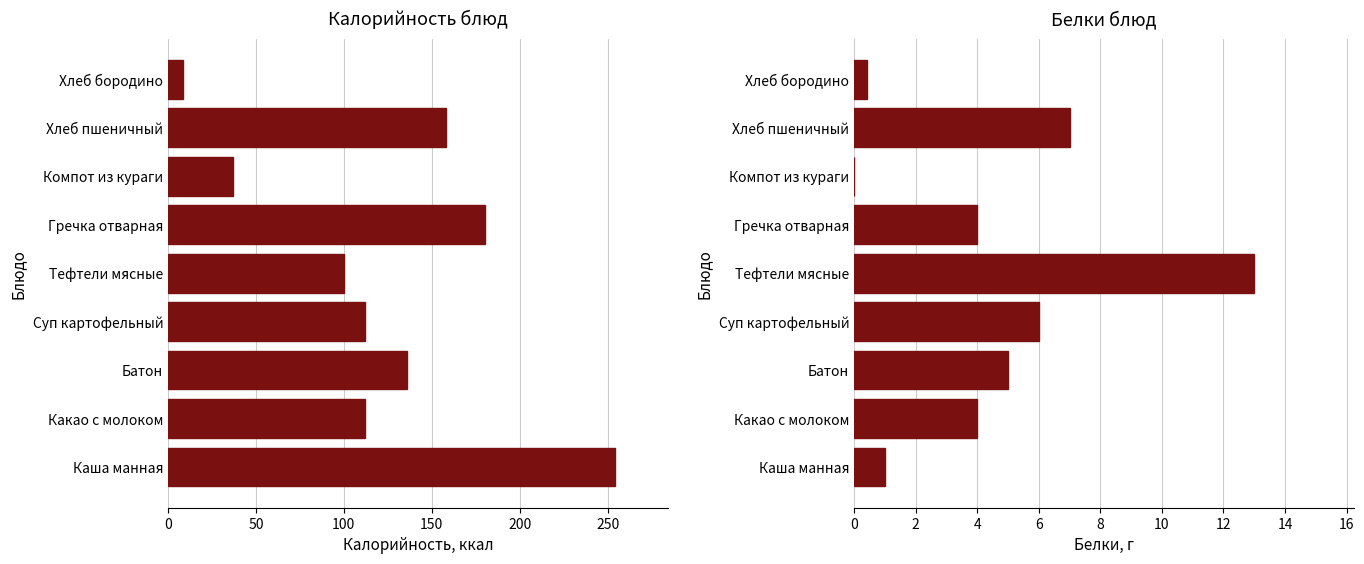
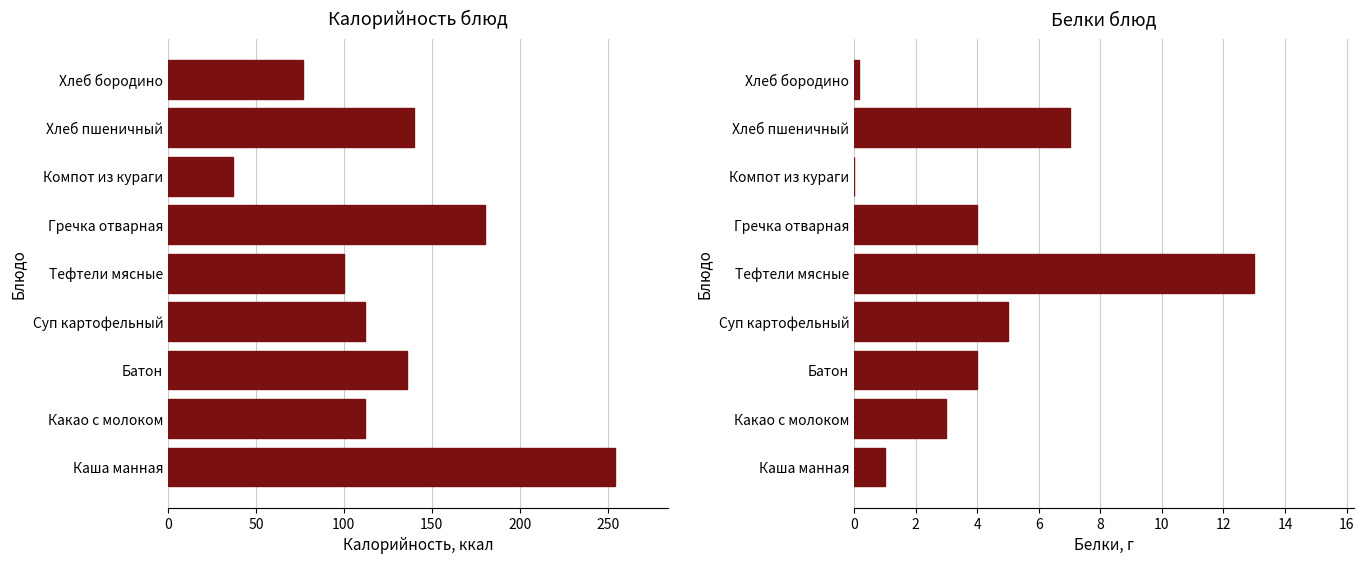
  {
    "Калорийность блюд": {
-     "Хлеб бородино": 8,
-     "Хлеб пшеничный": 158,
+     "Хлеб бородино": 77,
+     "Хлеб пшеничный": 140,
      "Компот из кураги": 37,
      "Гречка отварная": 180,
      "Тефтели мясные": 100,
      "Суп картофельный": 112,
      "Батон": 136,
      "Какао с молоком": 112,
      "Каша манная": 254
    },
    "Белки блюд": {
-     "Хлеб бородино": 0.4,
+     "Хлеб бородино": 0.2,
      "Хлеб пшеничный": 7.0,
      "Компот из кураги": 0.0,
      "Гречка отварная": 4.0,
      "Тефтели мясные": 13.0,
-     "Суп картофельный": 6,
-     "Батон": 5,
-     "Какао с молоком": 4,
+     "Суп картофельный": 5,
+     "Батон": 4,
+     "Какао с молоком": 3,
      "Каша манная": 1.0
    }
  }
